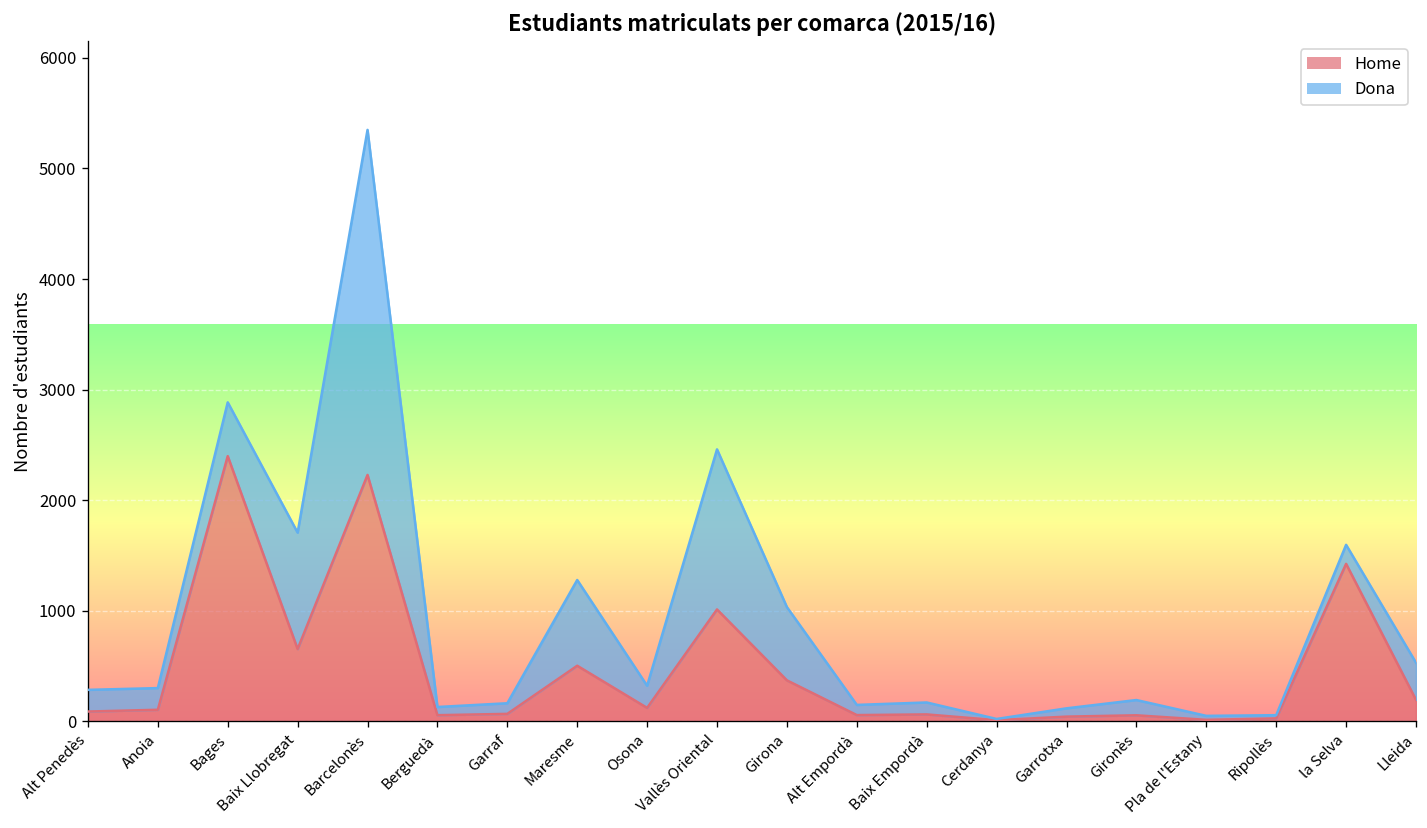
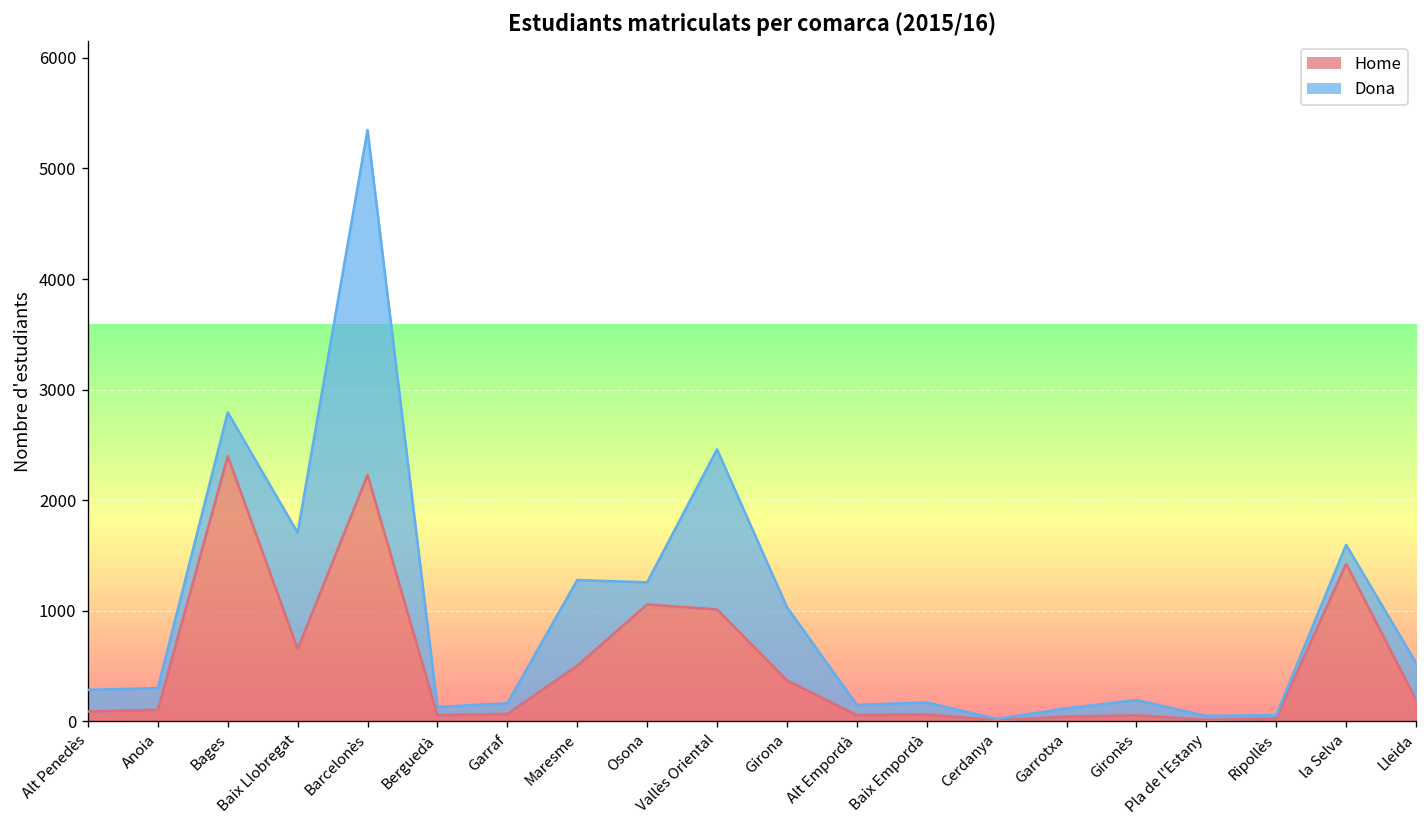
  {
    "Home": {
      "Alt Penedès": 100,
      "Anoia": 100,
      "Bages": 2400,
      "Baix Llobregat": 700,
      "Barcelonès": 2200,
      "Berguedà": 100,
      "Garraf": 100,
      "Maresme": 500,
-     "Osona": 100,
+     "Osona": 1100,
      "Vallès Oriental": 1000,
      "Girona": 400,
      "Alt Empordà": 100,
      "Baix Empordà": 100,
      "Garrotxa": 0,
      "Gironès": 100,
      "Pla de l'Estany": 0,
      "Ripollès": 0,
      "la Selva": 1400,
      "Lleida": 200
    },
    "Dona": {
      "Alt Penedès": 200,
      "Anoia": 200,
-     "Bages": 500,
+     "Bages": 400,
      "Baix Llobregat": 1100,
      "Barcelonès": 3100,
      "Berguedà": 100,
      "Garraf": 100,
      "Maresme": 800,
      "Osona": 200,
      "Vallès Oriental": 1400,
      "Girona": 700,
      "Alt Empordà": 100,
      "Baix Empordà": 100,
      "Garrotxa": 100,
      "Gironès": 100,
      "Pla de l'Estany": 0,
      "Ripollès": 0,
      "la Selva": 200,
      "Lleida": 300
    }
  }
